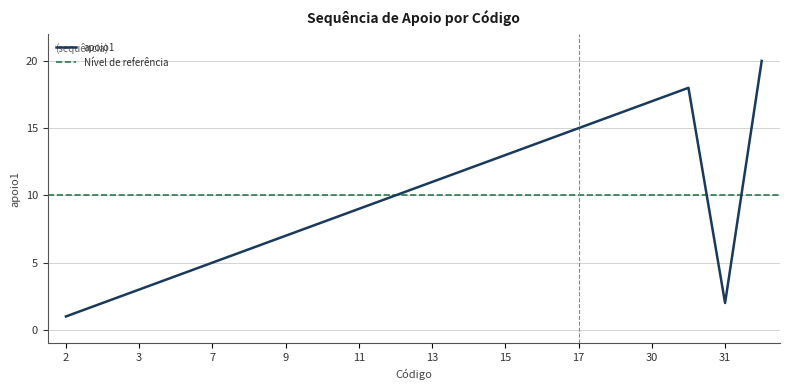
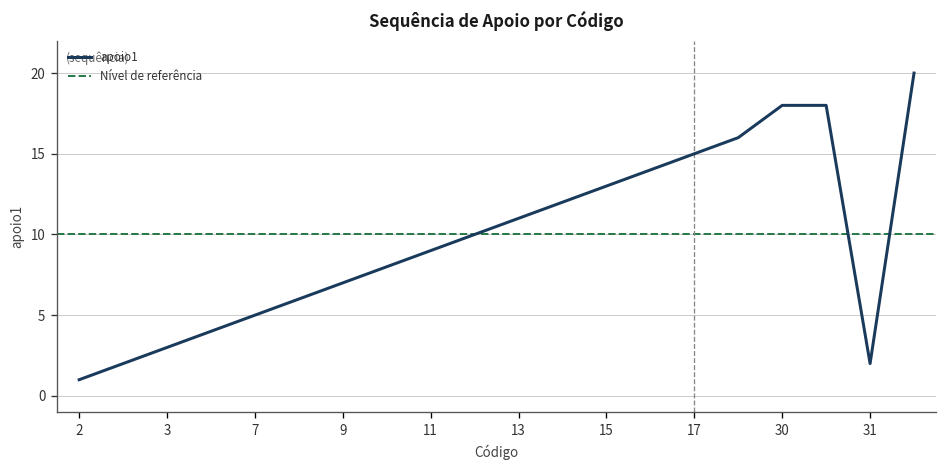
  {
    "2": 1,
-   "30": 17,
+   "30": 18,
    "31": 2
  }
